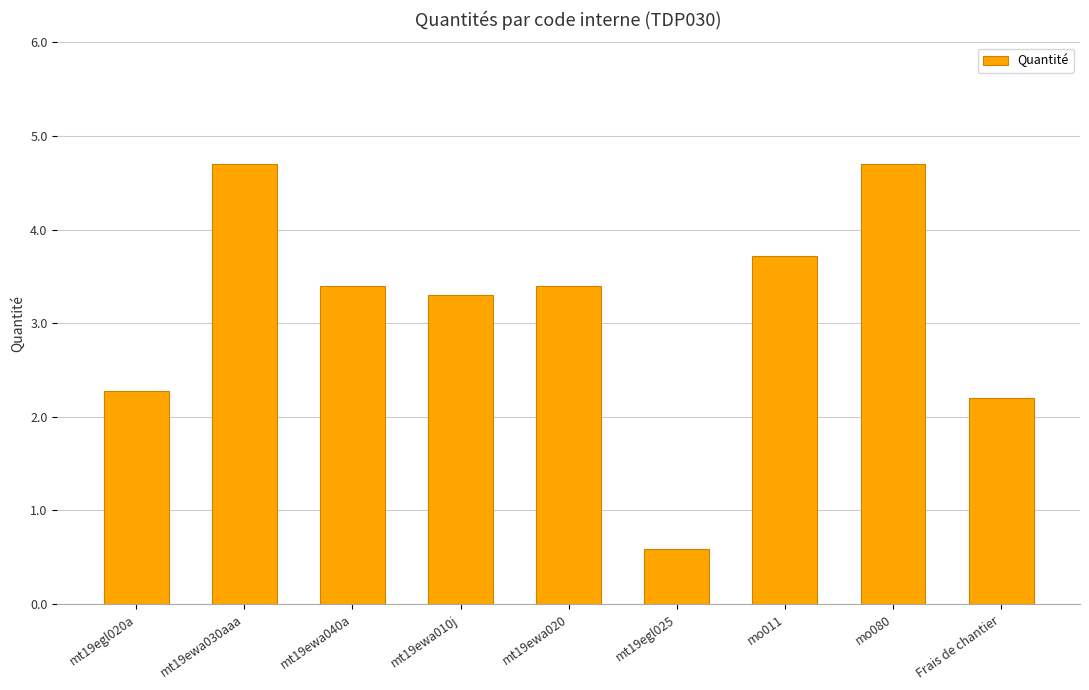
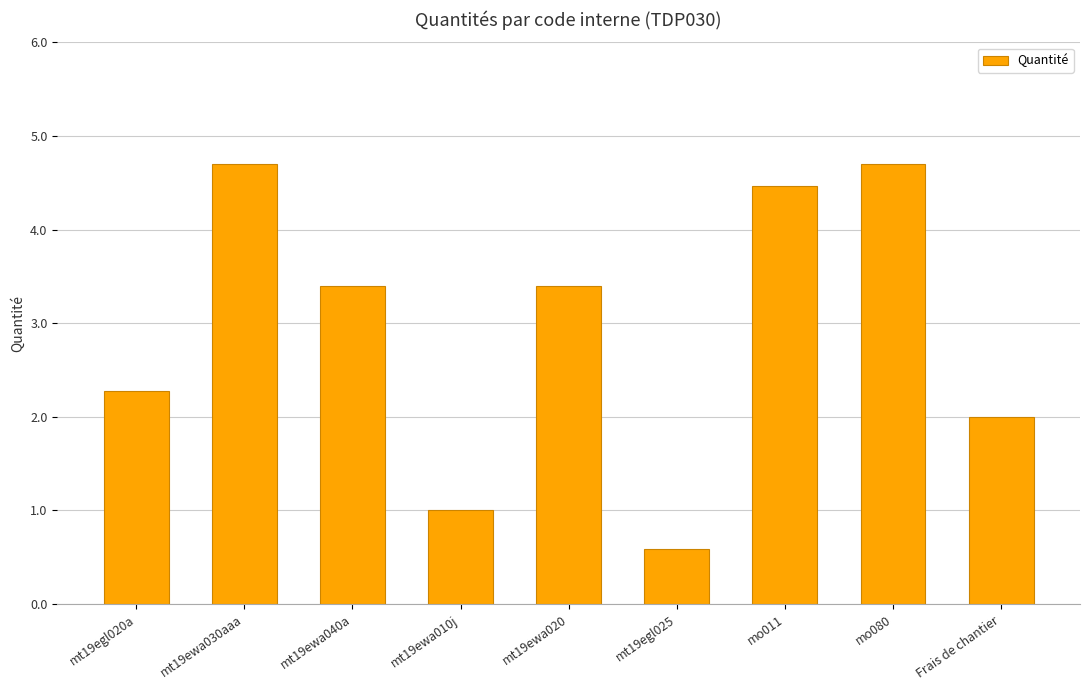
  {
    "mt19egl020a": 2.3,
    "mt19ewa030aaa": 4.7,
    "mt19ewa040a": 3.4,
-   "mt19ewa010j": 3.3,
+   "mt19ewa010j": 1.0,
    "mt19ewa020": 3.4,
    "mt19egl025": 0.6,
-   "mo011": 3.7,
+   "mo011": 4.5,
    "mo080": 4.7,
-   "Frais de chantier": 2.2
+   "Frais de chantier": 2.0
  }
